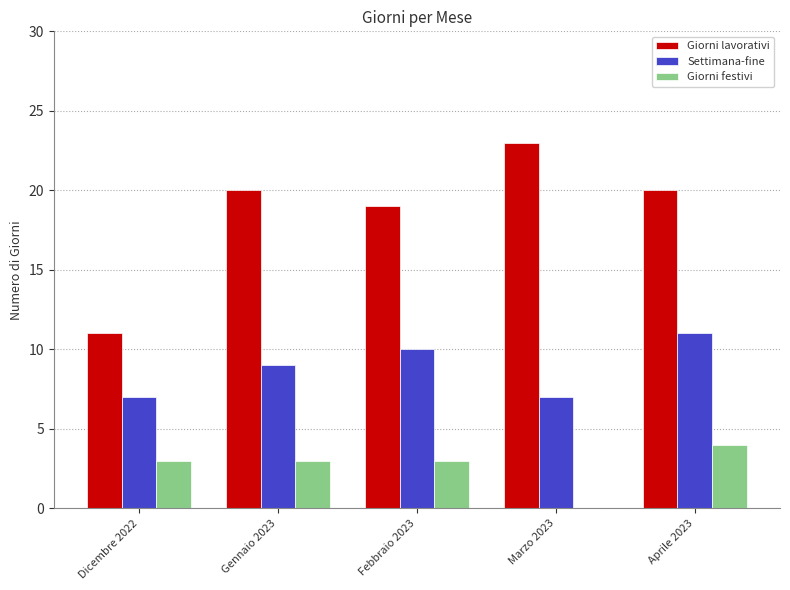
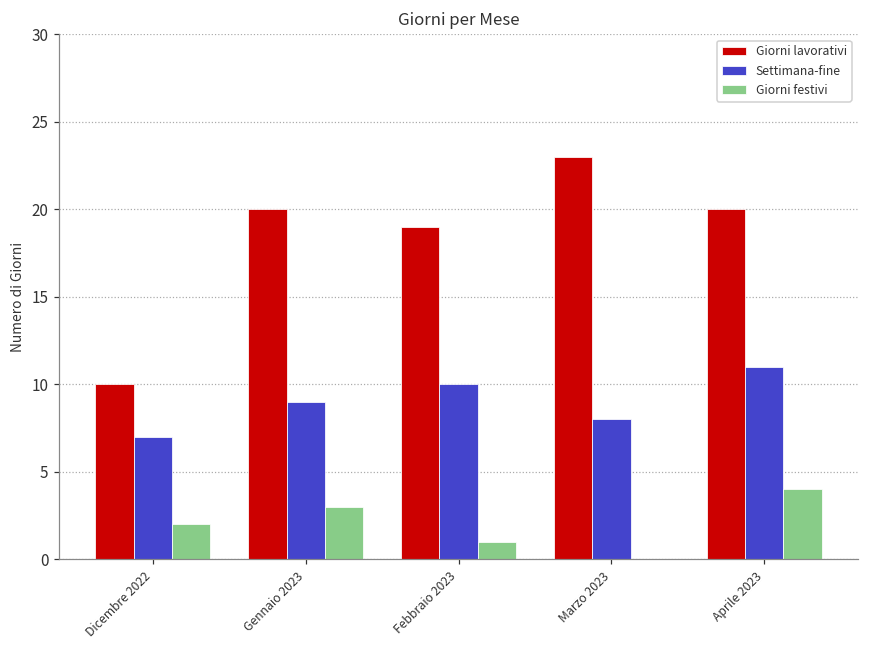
  {
    "Giorni lavorativi": {
-     "Dicembre 2022": 11,
+     "Dicembre 2022": 10,
      "Gennaio 2023": 20,
      "Febbraio 2023": 19,
      "Marzo 2023": 23,
      "Aprile 2023": 20
    },
    "Settimana-fine": {
      "Dicembre 2022": 7,
      "Gennaio 2023": 9,
      "Febbraio 2023": 10,
-     "Marzo 2023": 7,
+     "Marzo 2023": 8,
      "Aprile 2023": 11
    },
    "Giorni festivi": {
-     "Dicembre 2022": 3,
+     "Dicembre 2022": 2,
      "Gennaio 2023": 3,
-     "Febbraio 2023": 3,
+     "Febbraio 2023": 1,
      "Marzo 2023": 0,
      "Aprile 2023": 4
    }
  }
